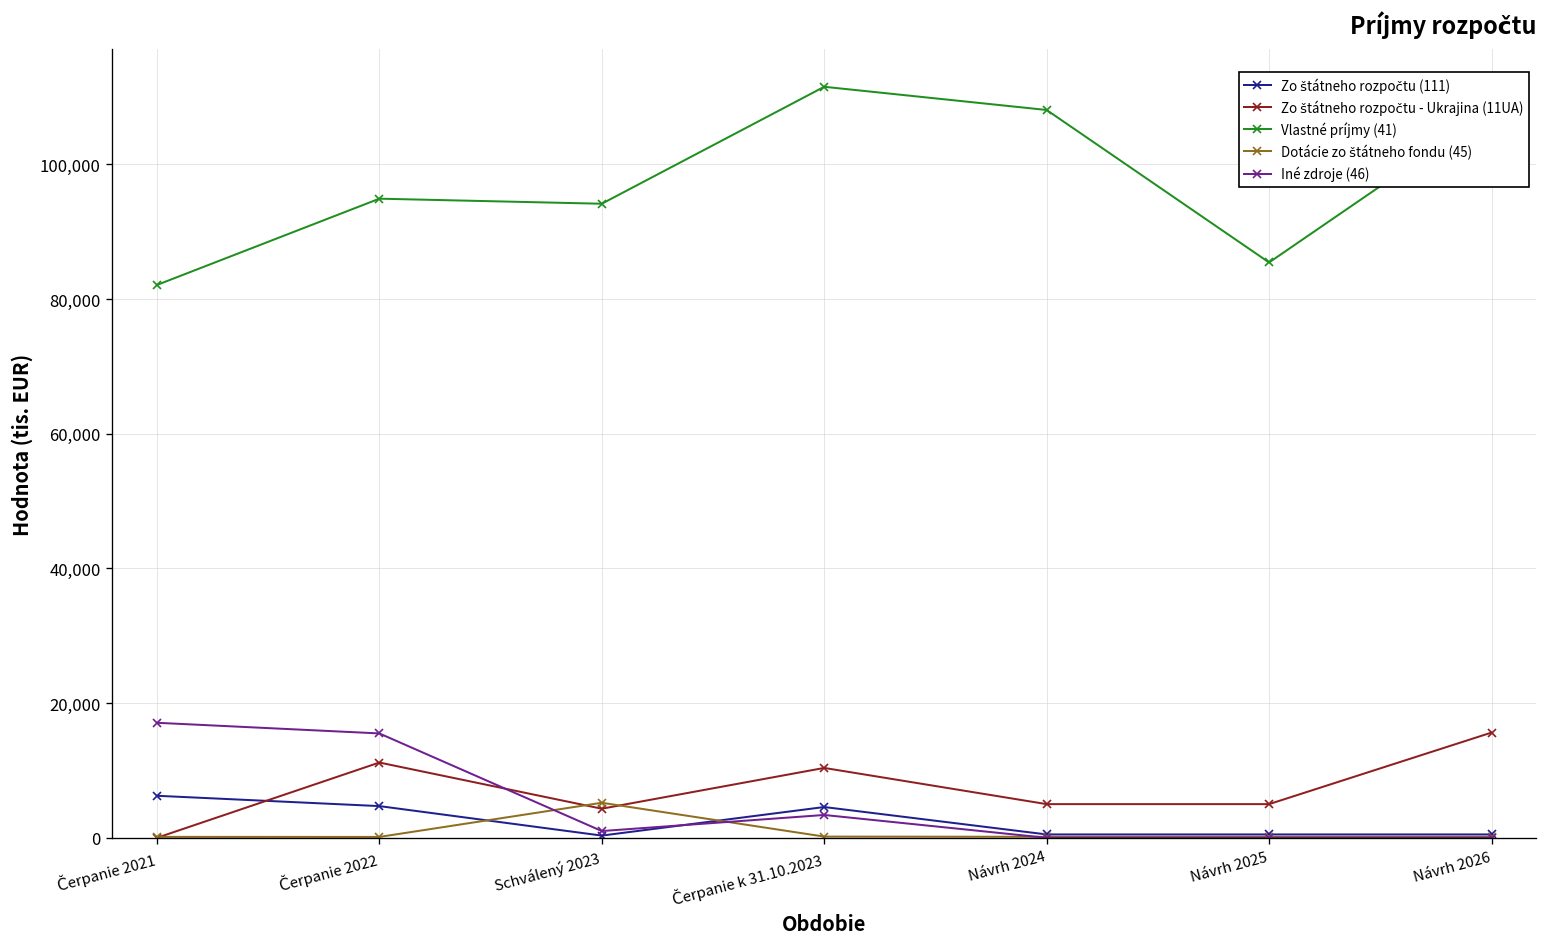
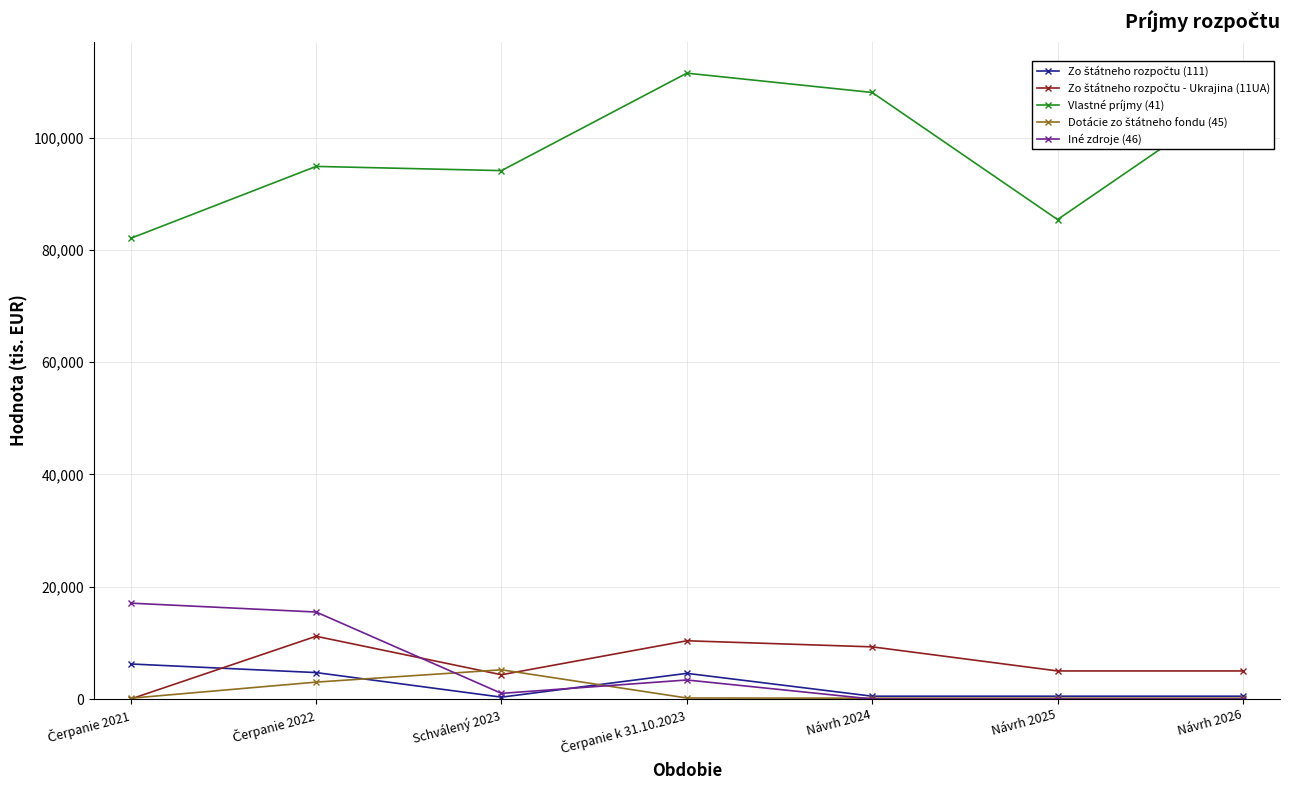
  {
    "Zo štátneho rozpočtu (111)": {
      "Čerpanie 2021": "6,000",
      "Čerpanie 2022": "5,000",
      "Schválený 2023": "0",
      "Čerpanie k 31.10.2023": "5,000"
    },
    "Zo štátneho rozpočtu - Ukrajina (11UA)": {
      "Čerpanie 2022": "11,000",
      "Schválený 2023": "4,000",
      "Čerpanie k 31.10.2023": "10,000",
-     "Návrh 2024": "5,000",
+     "Návrh 2024": "9,000",
      "Návrh 2025": "5,000",
-     "Návrh 2026": "16,000"
+     "Návrh 2026": "5,000"
    },
    "Vlastné príjmy (41)": {
      "Čerpanie 2021": "82,000",
      "Čerpanie 2022": "95,000",
      "Schválený 2023": "94,000",
      "Čerpanie k 31.10.2023": "112,000",
      "Návrh 2024": "108,000",
      "Návrh 2025": "85,000"
    },
    "Dotácie zo štátneho fondu (45)": {
-     "Čerpanie 2022": "0",
+     "Čerpanie 2022": "3,000",
      "Schválený 2023": "5,000",
      "Čerpanie k 31.10.2023": "0"
    },
    "Iné zdroje (46)": {
      "Čerpanie 2021": "17,000",
      "Čerpanie 2022": "15,000",
      "Schválený 2023": "1,000",
      "Čerpanie k 31.10.2023": "3,000"
    }
  }
